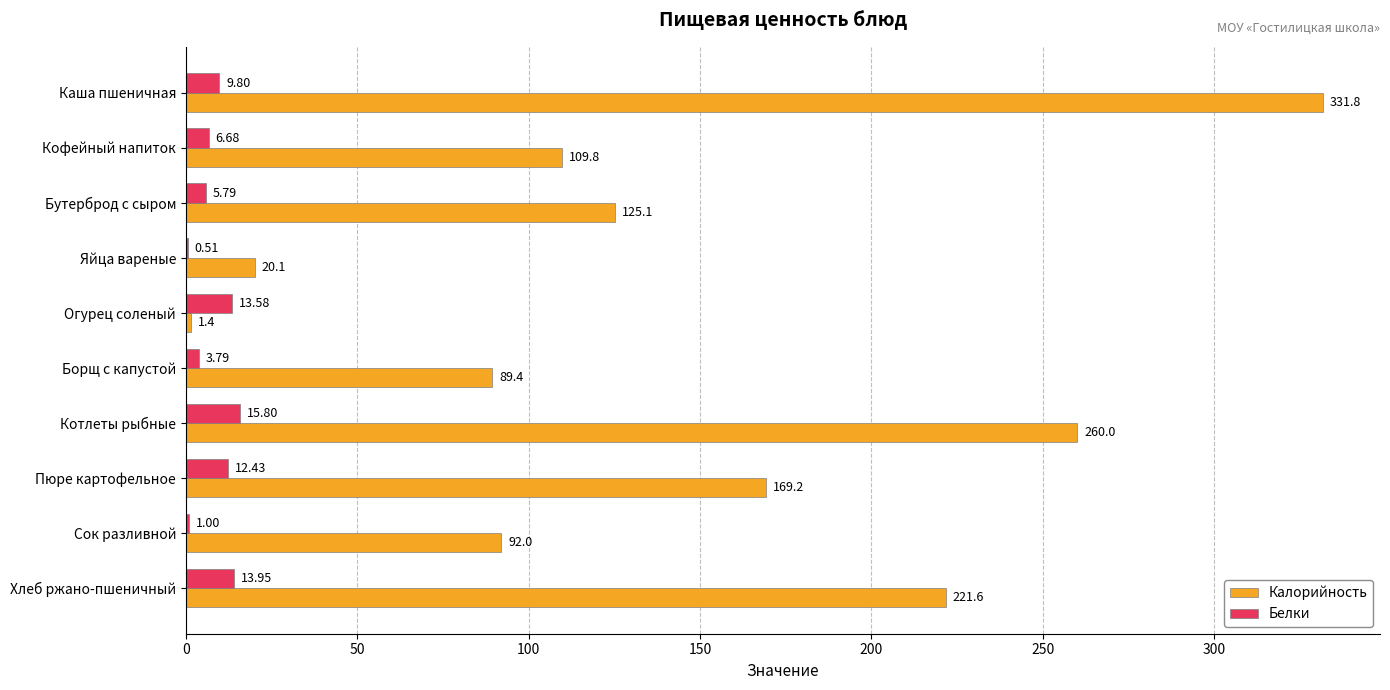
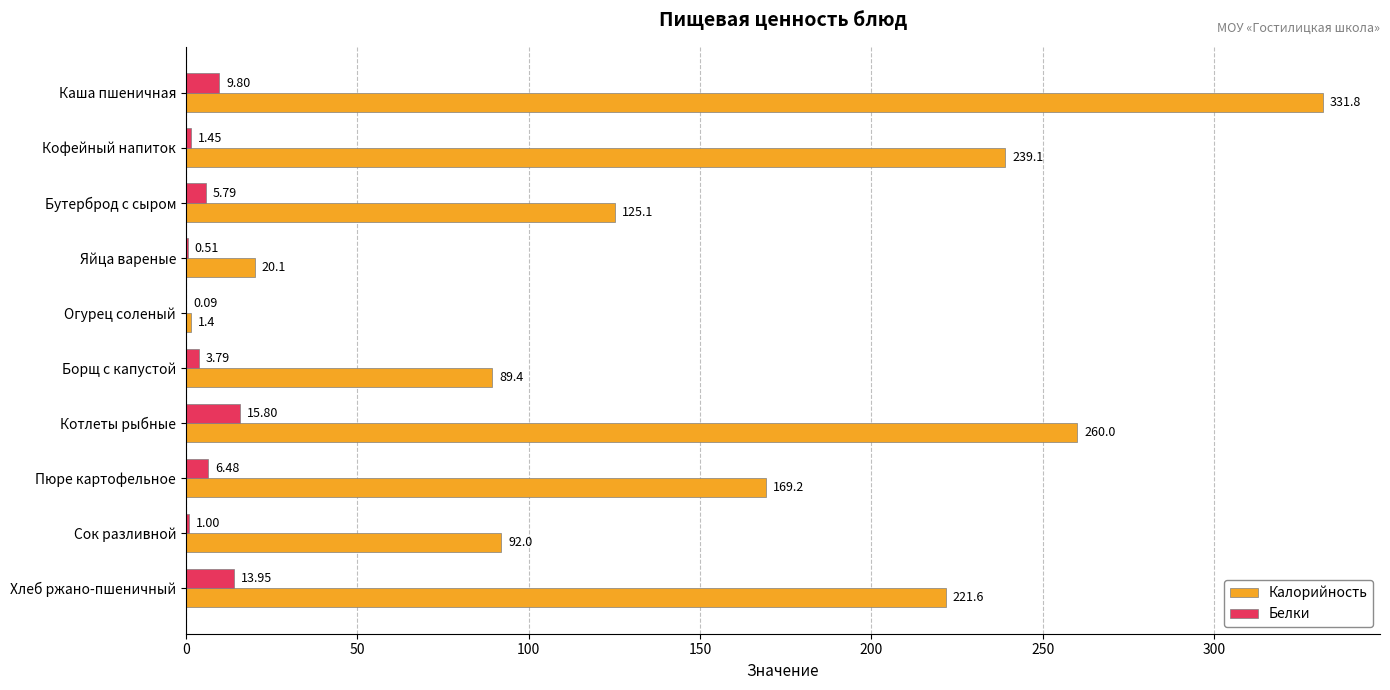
  {
    "Калорийность": {
      "Каша пшеничная": 331.8,
-     "Кофейный напиток": 109.8,
+     "Кофейный напиток": 239.1,
      "Бутерброд с сыром": 125.1,
      "Яйца вареные": 20.1,
      "Огурец соленый": 1.4,
      "Борщ с капустой": 89.4,
      "Котлеты рыбные": 260.0,
      "Пюре картофельное": 169.2,
      "Сок разливной": 92.0,
      "Хлеб ржано-пшеничный": 221.6
    },
    "Белки": {
      "Каша пшеничная": 9.80,
-     "Кофейный напиток": 6.68,
+     "Кофейный напиток": 1.45,
      "Бутерброд с сыром": 5.79,
      "Яйца вареные": 0.51,
-     "Огурец соленый": 13.58,
+     "Огурец соленый": 0.09,
      "Борщ с капустой": 3.79,
      "Котлеты рыбные": 15.80,
-     "Пюре картофельное": 12.43,
+     "Пюре картофельное": 6.48,
      "Сок разливной": 1.00,
      "Хлеб ржано-пшеничный": 13.95
    }
  }
